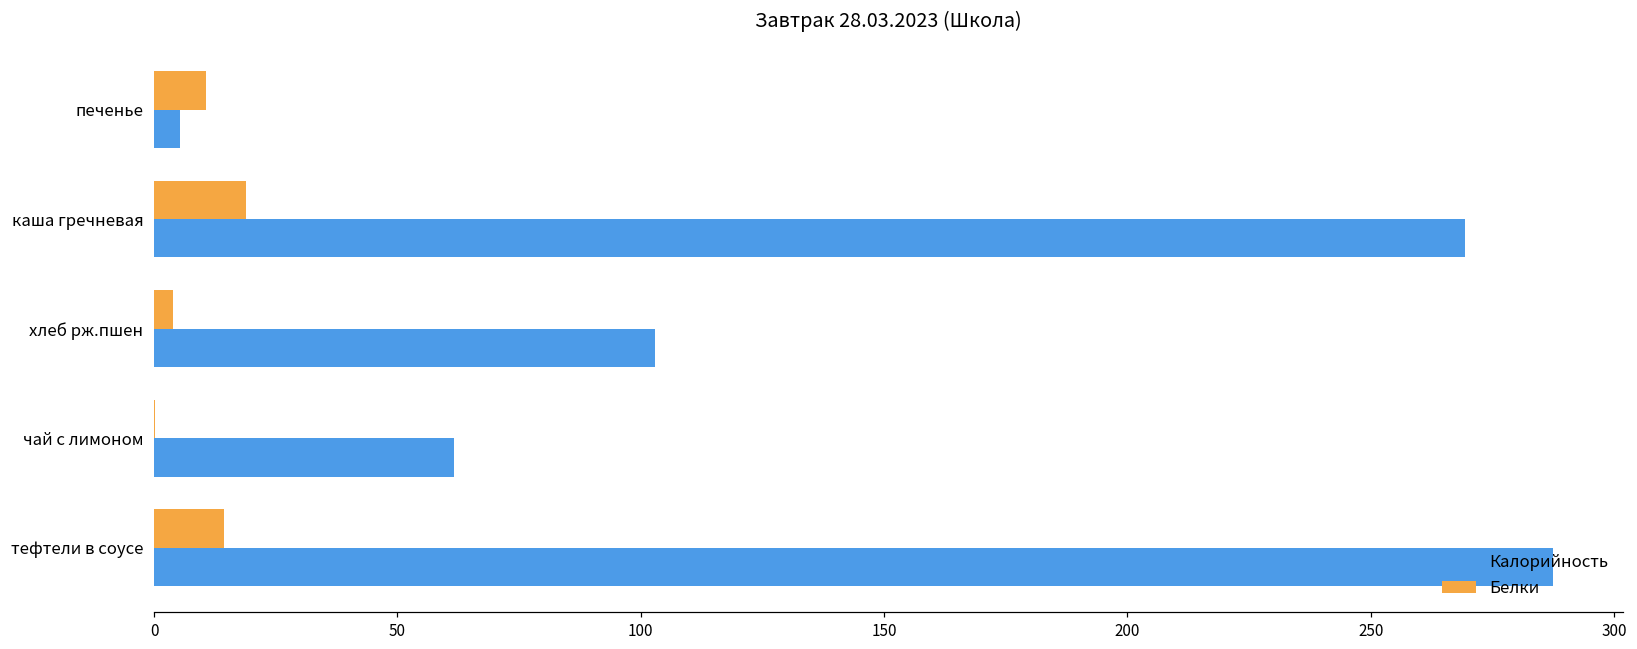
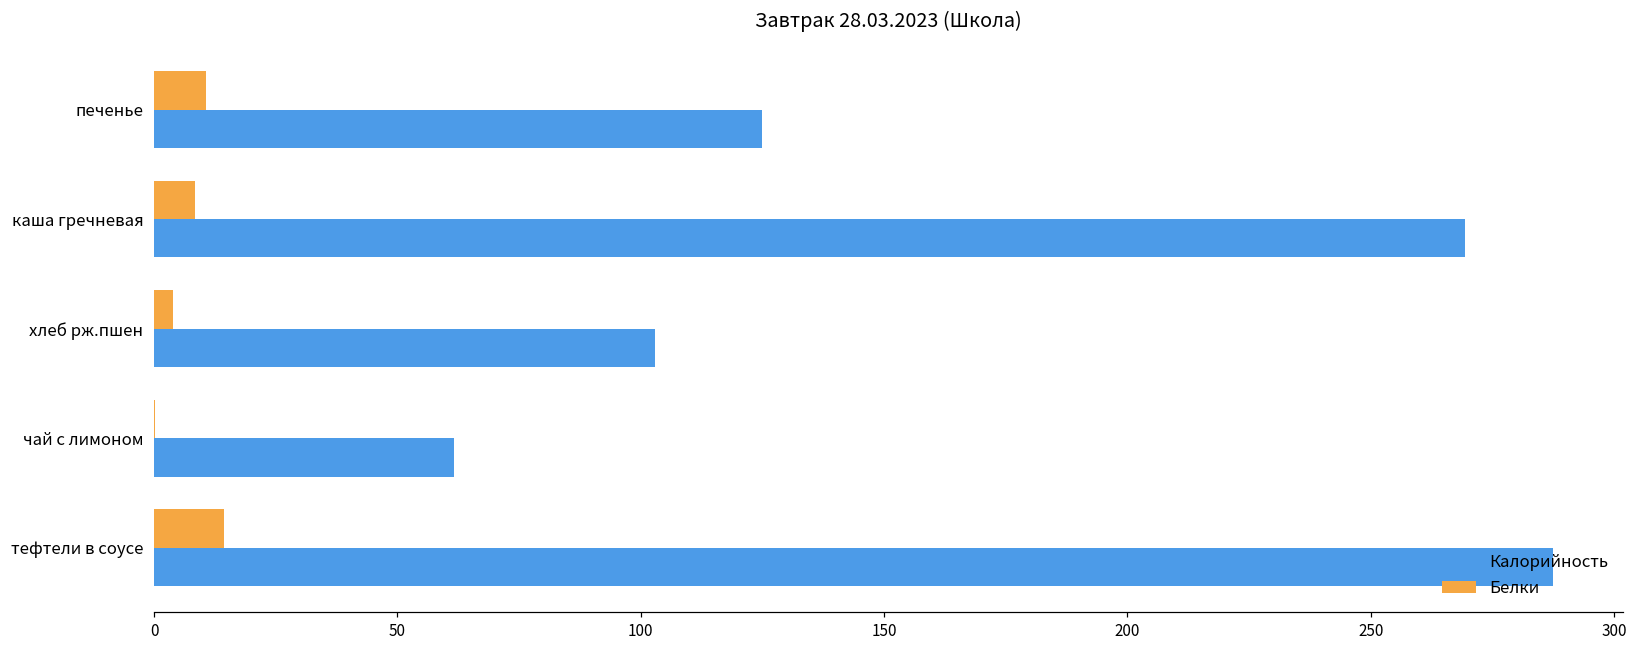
  {
    "Калорийность": {
-     "печенье": 5,
+     "печенье": 125,
      "каша гречневая": 269,
      "хлеб рж.пшен": 103,
      "чай с лимоном": 62,
      "тефтели в соусе": 288
    },
    "Белки": {
      "печенье": 11,
-     "каша гречневая": 19,
+     "каша гречневая": 9,
      "хлеб рж.пшен": 4,
      "тефтели в соусе": 14
    }
  }
